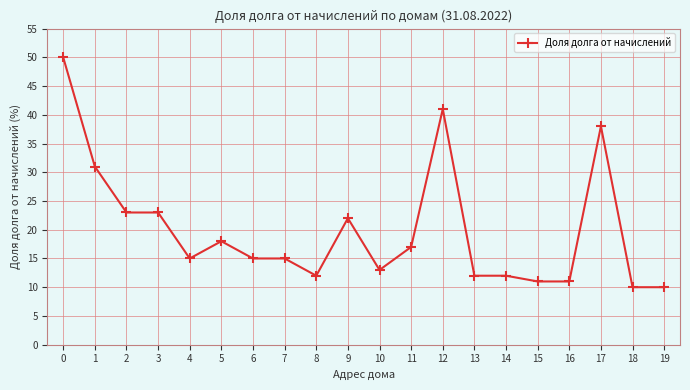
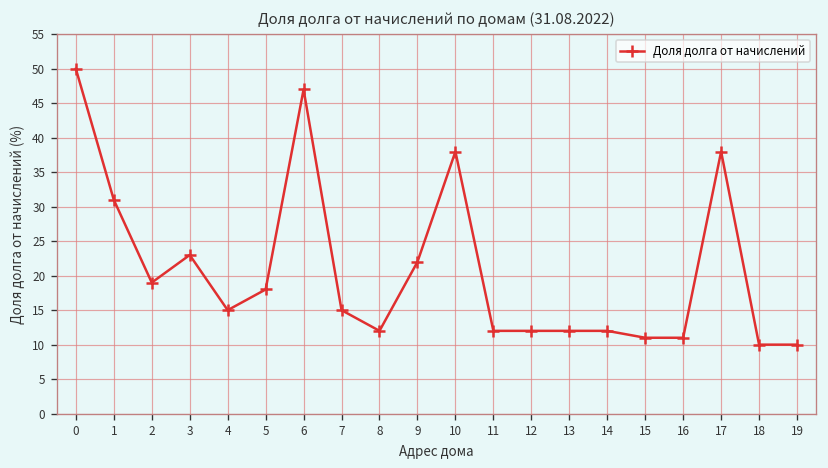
  {
    "0": 50,
    "1": 31,
-   "2": 23,
+   "2": 19,
    "3": 23,
    "4": 15,
    "5": 18,
-   "6": 15,
+   "6": 47,
    "7": 15,
    "8": 12,
    "9": 22,
-   "10": 13,
-   "11": 17,
-   "12": 41,
+   "10": 38,
+   "11": 12,
+   "12": 12,
    "13": 12,
    "14": 12,
    "15": 11,
    "16": 11,
    "17": 38,
    "18": 10,
    "19": 10
  }
